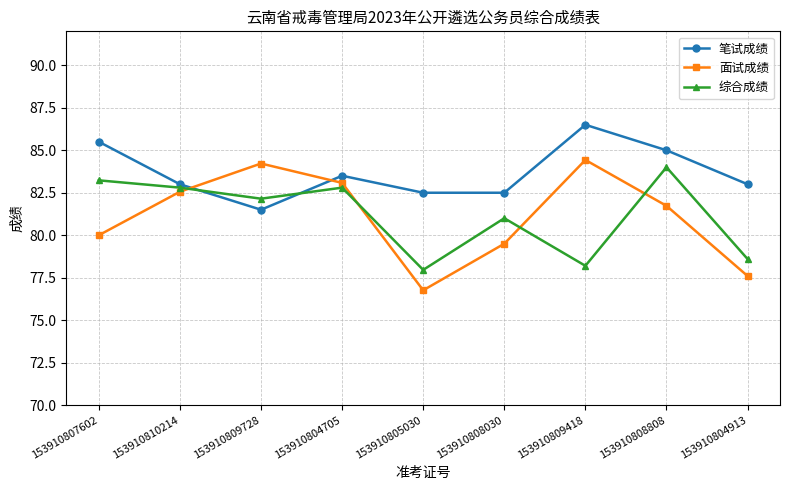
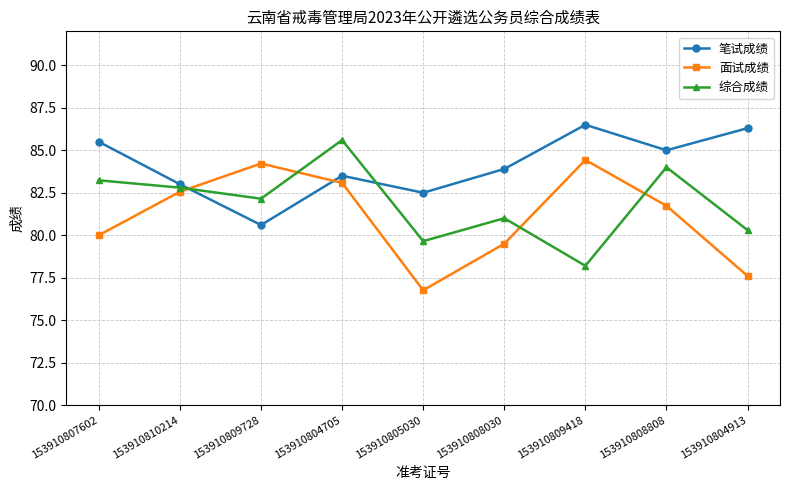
  {
    "笔试成绩": {
      "153910807602": 85.5,
      "153910810214": 83.0,
-     "153910809728": 81.5,
+     "153910809728": 80.6,
      "153910804705": 83.5,
      "153910805030": 82.5,
-     "153910808030": 82.5,
+     "153910808030": 83.9,
      "153910809418": 86.5,
      "153910808808": 85.0,
-     "153910804913": 83.0
+     "153910804913": 86.3
    },
    "面试成绩": {
      "153910807602": 80.0,
      "153910810214": 82.6,
      "153910809728": 84.2,
      "153910804705": 83.1,
      "153910805030": 76.8,
      "153910808030": 79.5,
      "153910809418": 84.4,
      "153910808808": 81.7,
      "153910804913": 77.6
    },
    "综合成绩": {
      "153910807602": 83.2,
      "153910810214": 82.8,
      "153910809728": 82.2,
-     "153910804705": 82.8,
-     "153910805030": 78.0,
+     "153910804705": 85.6,
+     "153910805030": 79.7,
      "153910808030": 81.0,
      "153910809418": 78.2,
      "153910808808": 84.0,
-     "153910804913": 78.6
+     "153910804913": 80.3
    }
  }
